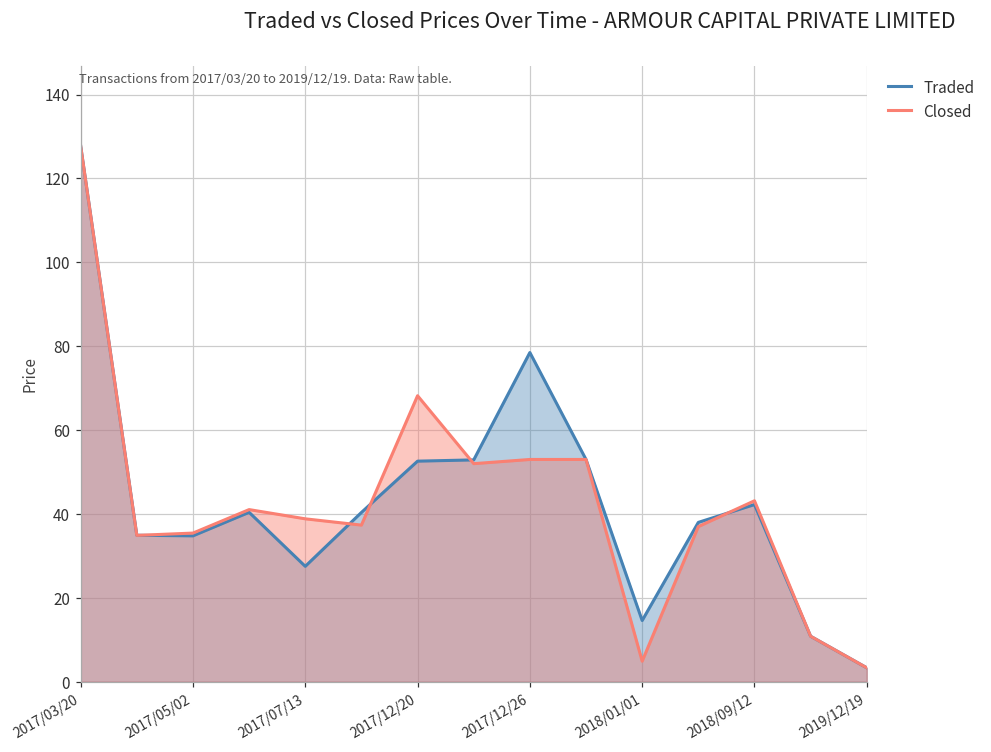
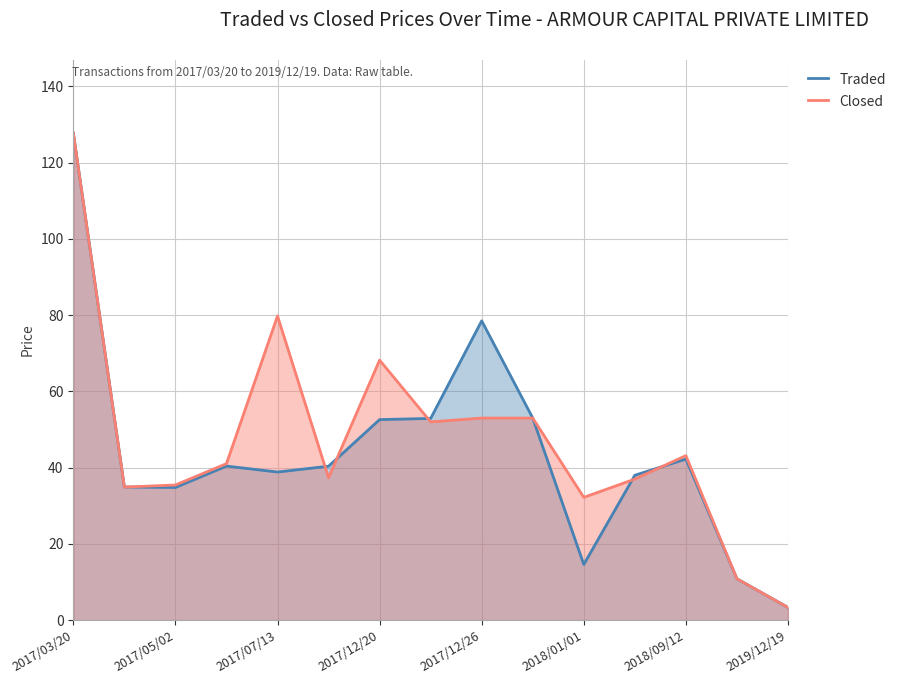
  {
    "Traded": {
-     "2017/07/13": 28,
+     "2017/07/13": 39,
      "2017/12/20": 53,
      "2017/12/26": 79,
      "2018/01/01": 15,
      "2018/09/12": 42
    },
    "Closed": {
-     "2017/07/13": 39,
+     "2017/07/13": 80,
      "2017/12/20": 68,
      "2017/12/26": 53,
-     "2018/01/01": 5,
+     "2018/01/01": 32,
      "2018/09/12": 43
    }
  }
